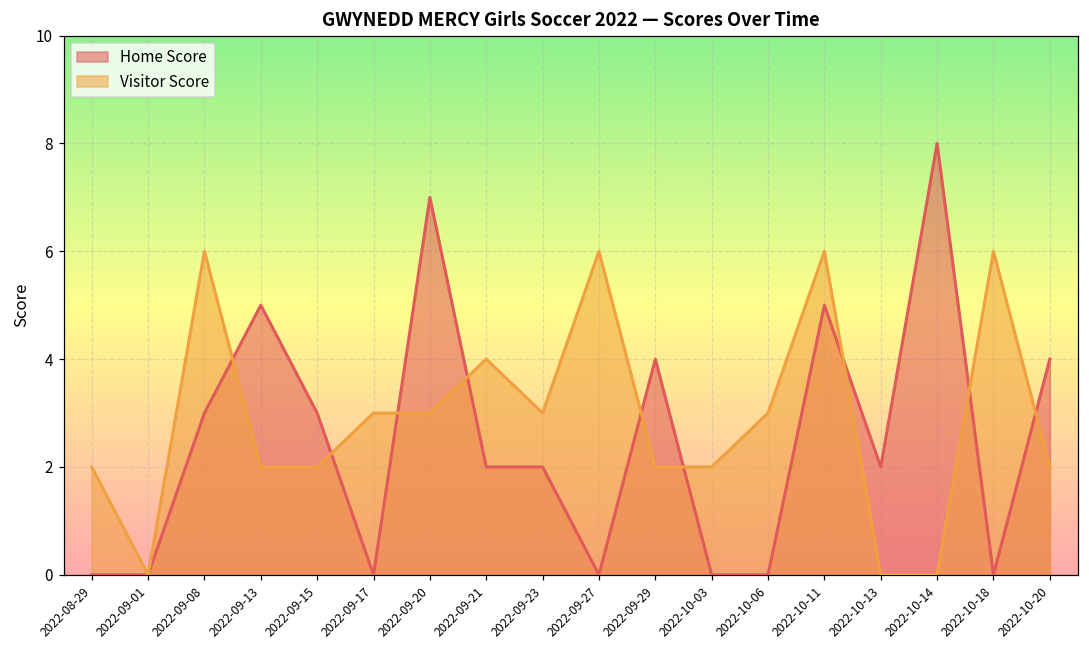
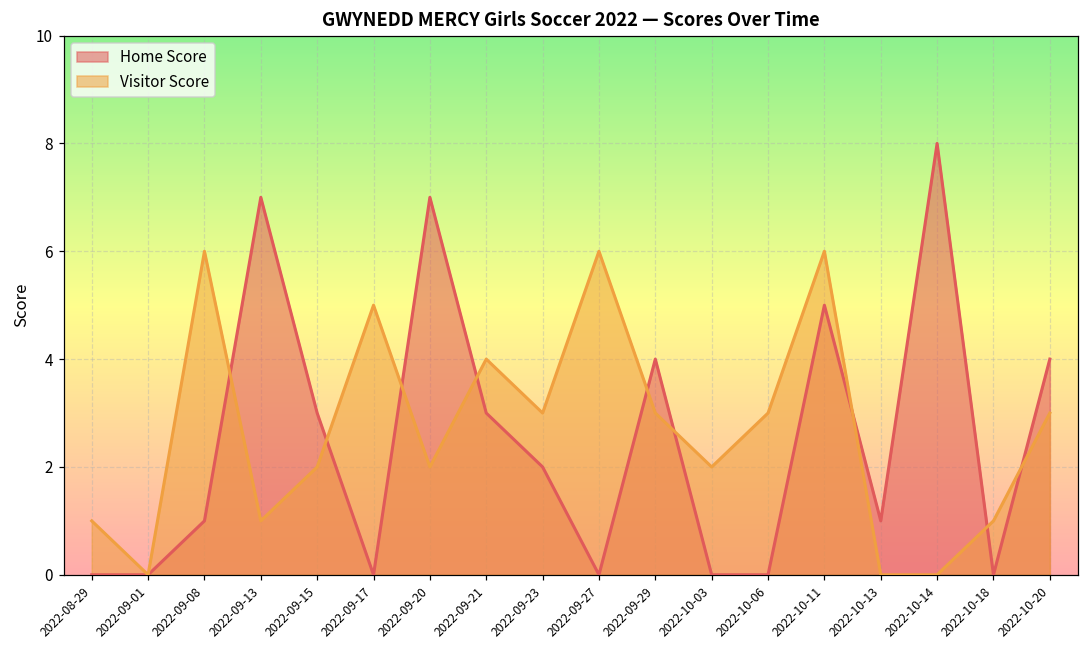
  {
    "Home Score": {
      "2022-08-29": 0,
-     "2022-09-08": 3,
-     "2022-09-13": 5,
+     "2022-09-08": 1,
+     "2022-09-13": 7,
      "2022-09-15": 3,
      "2022-09-17": 0,
      "2022-09-20": 7,
-     "2022-09-21": 2,
+     "2022-09-21": 3,
      "2022-09-23": 2,
      "2022-09-27": 0,
      "2022-09-29": 4,
      "2022-10-03": 0,
      "2022-10-06": 0,
      "2022-10-11": 5,
-     "2022-10-13": 2,
+     "2022-10-13": 1,
      "2022-10-14": 8,
      "2022-10-18": 0,
      "2022-10-20": 4
    },
    "Visitor Score": {
-     "2022-08-29": 2,
+     "2022-08-29": 1,
      "2022-09-08": 6,
-     "2022-09-13": 2,
+     "2022-09-13": 1,
      "2022-09-15": 2,
-     "2022-09-17": 3,
-     "2022-09-20": 3,
+     "2022-09-17": 5,
+     "2022-09-20": 2,
      "2022-09-21": 4,
      "2022-09-23": 3,
      "2022-09-27": 6,
-     "2022-09-29": 2,
+     "2022-09-29": 3,
      "2022-10-03": 2,
      "2022-10-06": 3,
      "2022-10-11": 6,
      "2022-10-13": 0,
      "2022-10-14": 0,
-     "2022-10-18": 6,
-     "2022-10-20": 2
+     "2022-10-18": 1,
+     "2022-10-20": 3
    }
  }
